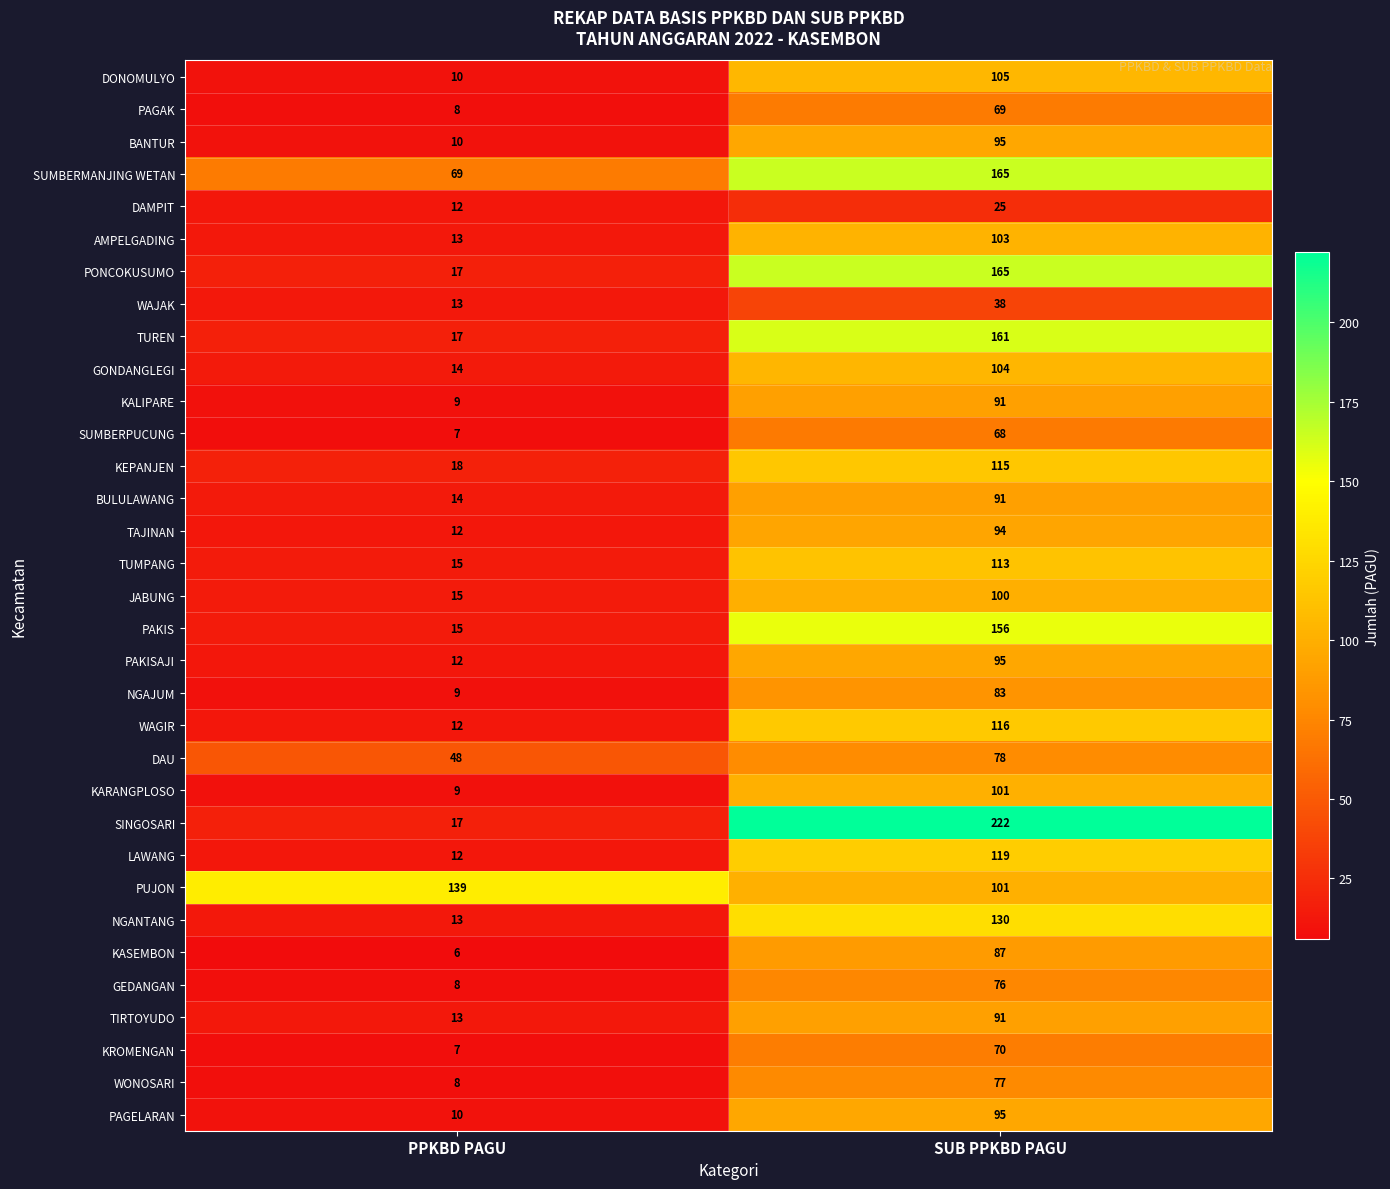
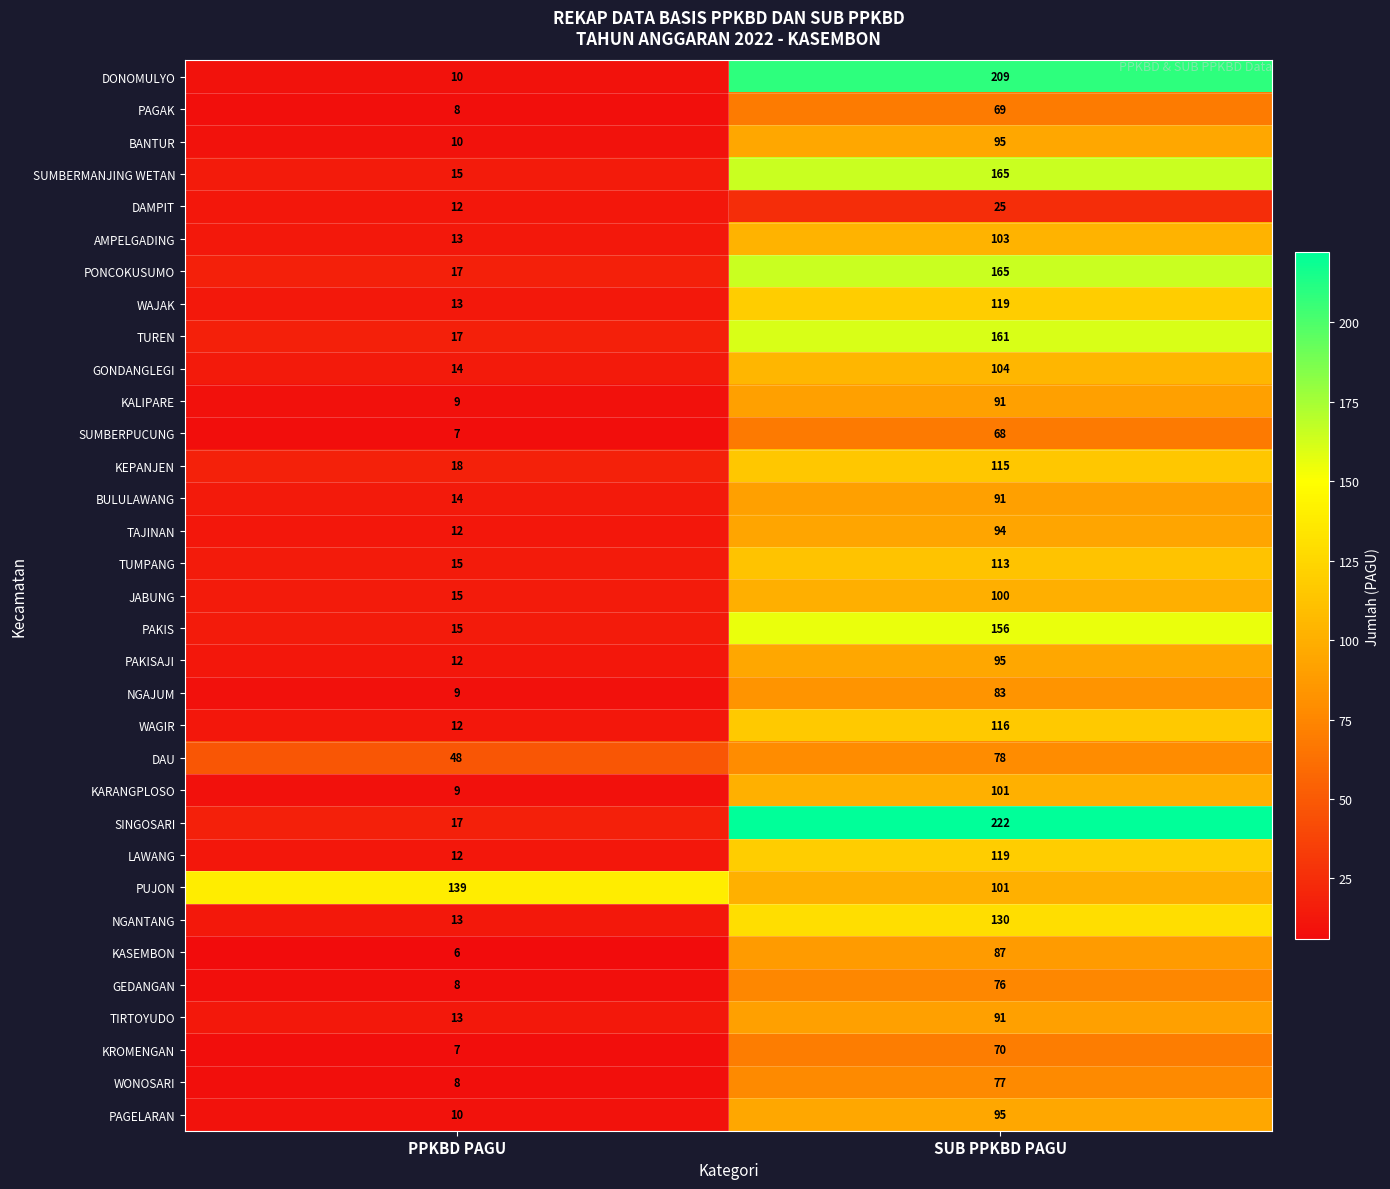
  {
    "DONOMULYO": {
      "PPKBD PAGU": 10,
-     "SUB PPKBD PAGU": 105
+     "SUB PPKBD PAGU": 209
    },
    "PAGAK": {
      "PPKBD PAGU": 8,
      "SUB PPKBD PAGU": 69
    },
    "BANTUR": {
      "PPKBD PAGU": 10,
      "SUB PPKBD PAGU": 95
    },
    "SUMBERMANJING WETAN": {
-     "PPKBD PAGU": 69,
+     "PPKBD PAGU": 15,
      "SUB PPKBD PAGU": 165
    },
    "DAMPIT": {
      "PPKBD PAGU": 12,
      "SUB PPKBD PAGU": 25
    },
    "AMPELGADING": {
      "PPKBD PAGU": 13,
      "SUB PPKBD PAGU": 103
    },
    "PONCOKUSUMO": {
      "PPKBD PAGU": 17,
      "SUB PPKBD PAGU": 165
    },
    "WAJAK": {
      "PPKBD PAGU": 13,
-     "SUB PPKBD PAGU": 38
+     "SUB PPKBD PAGU": 119
    },
    "TUREN": {
      "PPKBD PAGU": 17,
      "SUB PPKBD PAGU": 161
    },
    "GONDANGLEGI": {
      "PPKBD PAGU": 14,
      "SUB PPKBD PAGU": 104
    },
    "KALIPARE": {
      "PPKBD PAGU": 9,
      "SUB PPKBD PAGU": 91
    },
    "SUMBERPUCUNG": {
      "PPKBD PAGU": 7,
      "SUB PPKBD PAGU": 68
    },
    "KEPANJEN": {
      "PPKBD PAGU": 18,
      "SUB PPKBD PAGU": 115
    },
    "BULULAWANG": {
      "PPKBD PAGU": 14,
      "SUB PPKBD PAGU": 91
    },
    "TAJINAN": {
      "PPKBD PAGU": 12,
      "SUB PPKBD PAGU": 94
    },
    "TUMPANG": {
      "PPKBD PAGU": 15,
      "SUB PPKBD PAGU": 113
    },
    "JABUNG": {
      "PPKBD PAGU": 15,
      "SUB PPKBD PAGU": 100
    },
    "PAKIS": {
      "PPKBD PAGU": 15,
      "SUB PPKBD PAGU": 156
    },
    "PAKISAJI": {
      "PPKBD PAGU": 12,
      "SUB PPKBD PAGU": 95
    },
    "NGAJUM": {
      "PPKBD PAGU": 9,
      "SUB PPKBD PAGU": 83
    },
    "WAGIR": {
      "PPKBD PAGU": 12,
      "SUB PPKBD PAGU": 116
    },
    "DAU": {
      "PPKBD PAGU": 48,
      "SUB PPKBD PAGU": 78
    },
    "KARANGPLOSO": {
      "PPKBD PAGU": 9,
      "SUB PPKBD PAGU": 101
    },
    "SINGOSARI": {
      "PPKBD PAGU": 17,
      "SUB PPKBD PAGU": 222
    },
    "LAWANG": {
      "PPKBD PAGU": 12,
      "SUB PPKBD PAGU": 119
    },
    "PUJON": {
      "PPKBD PAGU": 139,
      "SUB PPKBD PAGU": 101
    },
    "NGANTANG": {
      "PPKBD PAGU": 13,
      "SUB PPKBD PAGU": 130
    },
    "KASEMBON": {
      "PPKBD PAGU": 6,
      "SUB PPKBD PAGU": 87
    },
    "GEDANGAN": {
      "PPKBD PAGU": 8,
      "SUB PPKBD PAGU": 76
    },
    "TIRTOYUDO": {
      "PPKBD PAGU": 13,
      "SUB PPKBD PAGU": 91
    },
    "KROMENGAN": {
      "PPKBD PAGU": 7,
      "SUB PPKBD PAGU": 70
    },
    "WONOSARI": {
      "PPKBD PAGU": 8,
      "SUB PPKBD PAGU": 77
    },
    "PAGELARAN": {
      "PPKBD PAGU": 10,
      "SUB PPKBD PAGU": 95
    }
  }
